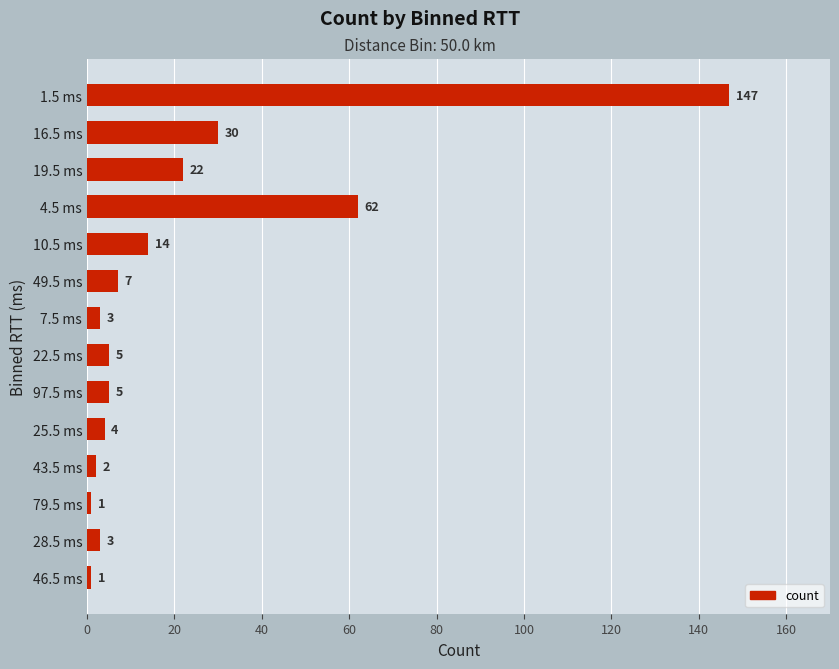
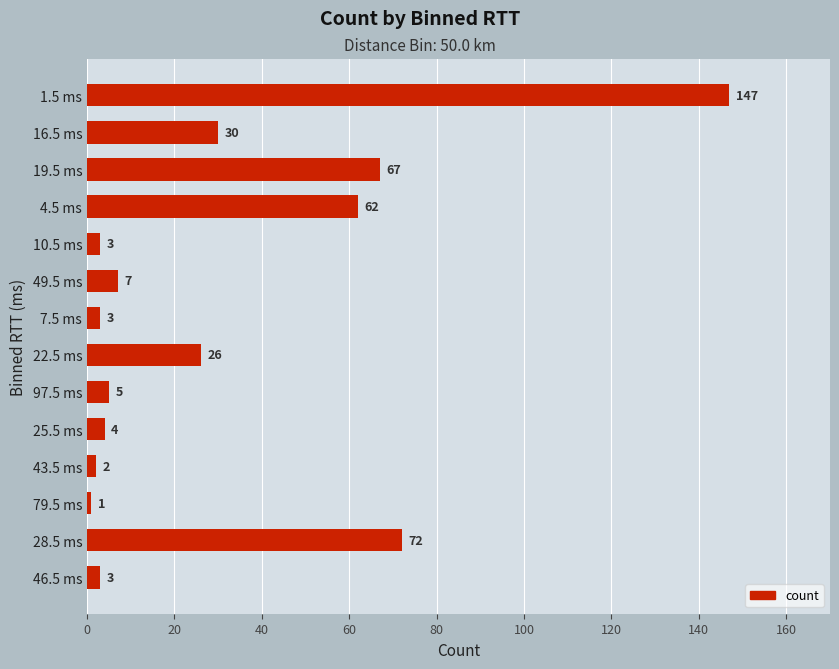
  {
    "1.5 ms": 147,
    "16.5 ms": 30,
-   "19.5 ms": 22,
+   "19.5 ms": 67,
    "4.5 ms": 62,
-   "10.5 ms": 14,
+   "10.5 ms": 3,
    "49.5 ms": 7,
    "7.5 ms": 3,
-   "22.5 ms": 5,
+   "22.5 ms": 26,
    "97.5 ms": 5,
    "25.5 ms": 4,
    "43.5 ms": 2,
    "79.5 ms": 1,
-   "28.5 ms": 3,
-   "46.5 ms": 1
+   "28.5 ms": 72,
+   "46.5 ms": 3
  }
